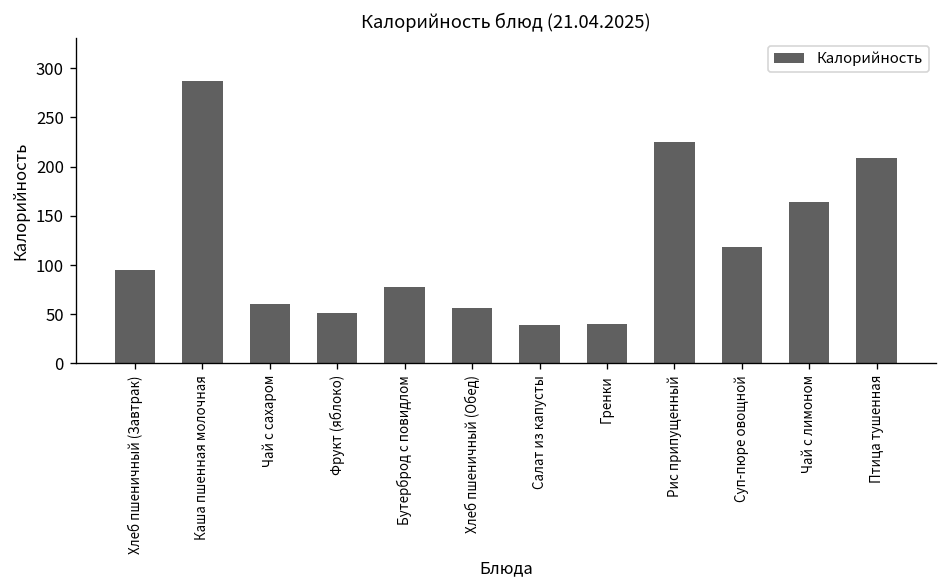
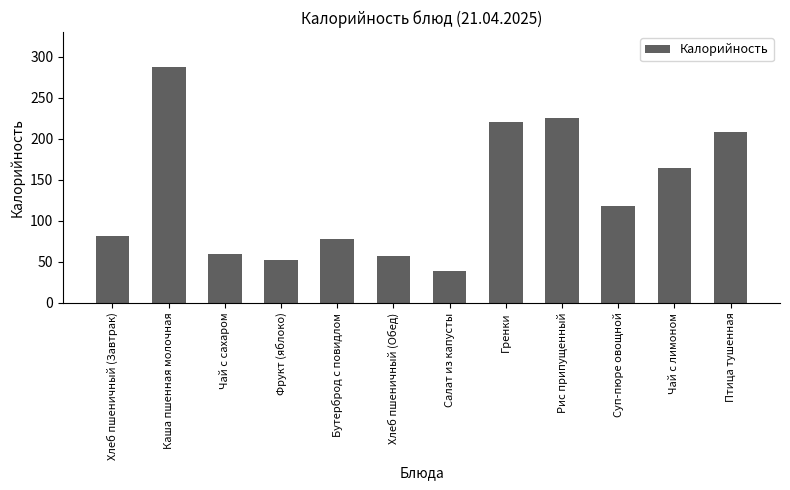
  {
-   "Хлеб пшеничный (Завтрак)": 100,
+   "Хлеб пшеничный (Завтрак)": 80,
    "Каша пшенная молочная": 290,
    "Чай с сахаром": 60,
    "Фрукт (яблоко)": 50,
    "Бутерброд с повидлом": 80,
    "Хлеб пшеничный (Обед)": 60,
    "Салат из капусты": 40,
-   "Гренки": 40,
+   "Гренки": 220,
    "Рис припущенный": 230,
    "Суп-пюре овощной": 120,
    "Чай с лимоном": 160,
    "Птица тушенная": 210
  }
